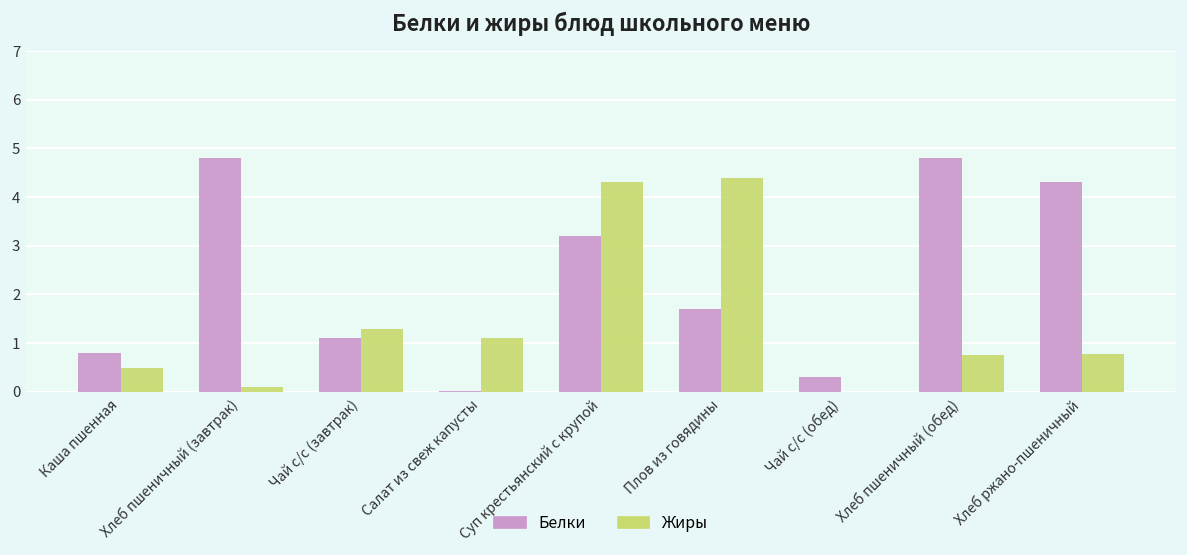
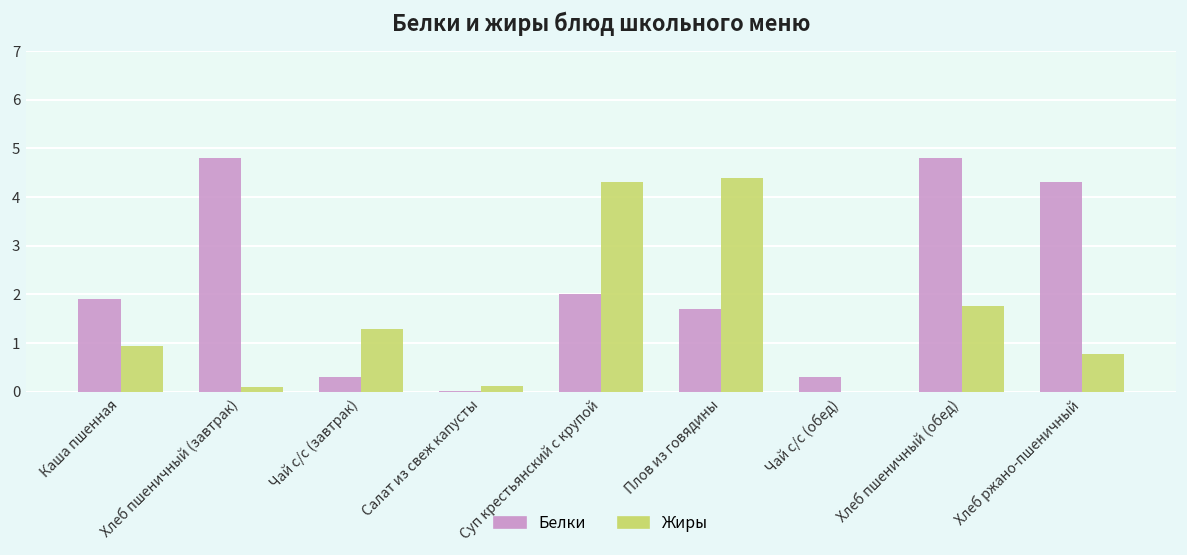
  {
    "Белки": {
-     "Каша пшенная": 0.8,
+     "Каша пшенная": 1.9,
      "Хлеб пшеничный (завтрак)": 4.8,
-     "Чай с/с (завтрак)": 1.1,
-     "Суп крестьянский с крупой": 3.2,
+     "Чай с/с (завтрак)": 0.3,
+     "Суп крестьянский с крупой": 2.0,
      "Плов из говядины": 1.7,
      "Чай с/с (обед)": 0.3,
      "Хлеб пшеничный (обед)": 4.8,
      "Хлеб ржано-пшеничный": 4.3
    },
    "Жиры": {
-     "Каша пшенная": 0.5,
+     "Каша пшенная": 1.0,
      "Хлеб пшеничный (завтрак)": 0.1,
      "Чай с/с (завтрак)": 1.3,
-     "Салат из свеж капусты": 1.1,
+     "Салат из свеж капусты": 0.1,
      "Суп крестьянский с крупой": 4.3,
      "Плов из говядины": 4.4,
      "Чай с/с (обед)": 0.0,
-     "Хлеб пшеничный (обед)": 0.8,
+     "Хлеб пшеничный (обед)": 1.8,
      "Хлеб ржано-пшеничный": 0.8
    }
  }
